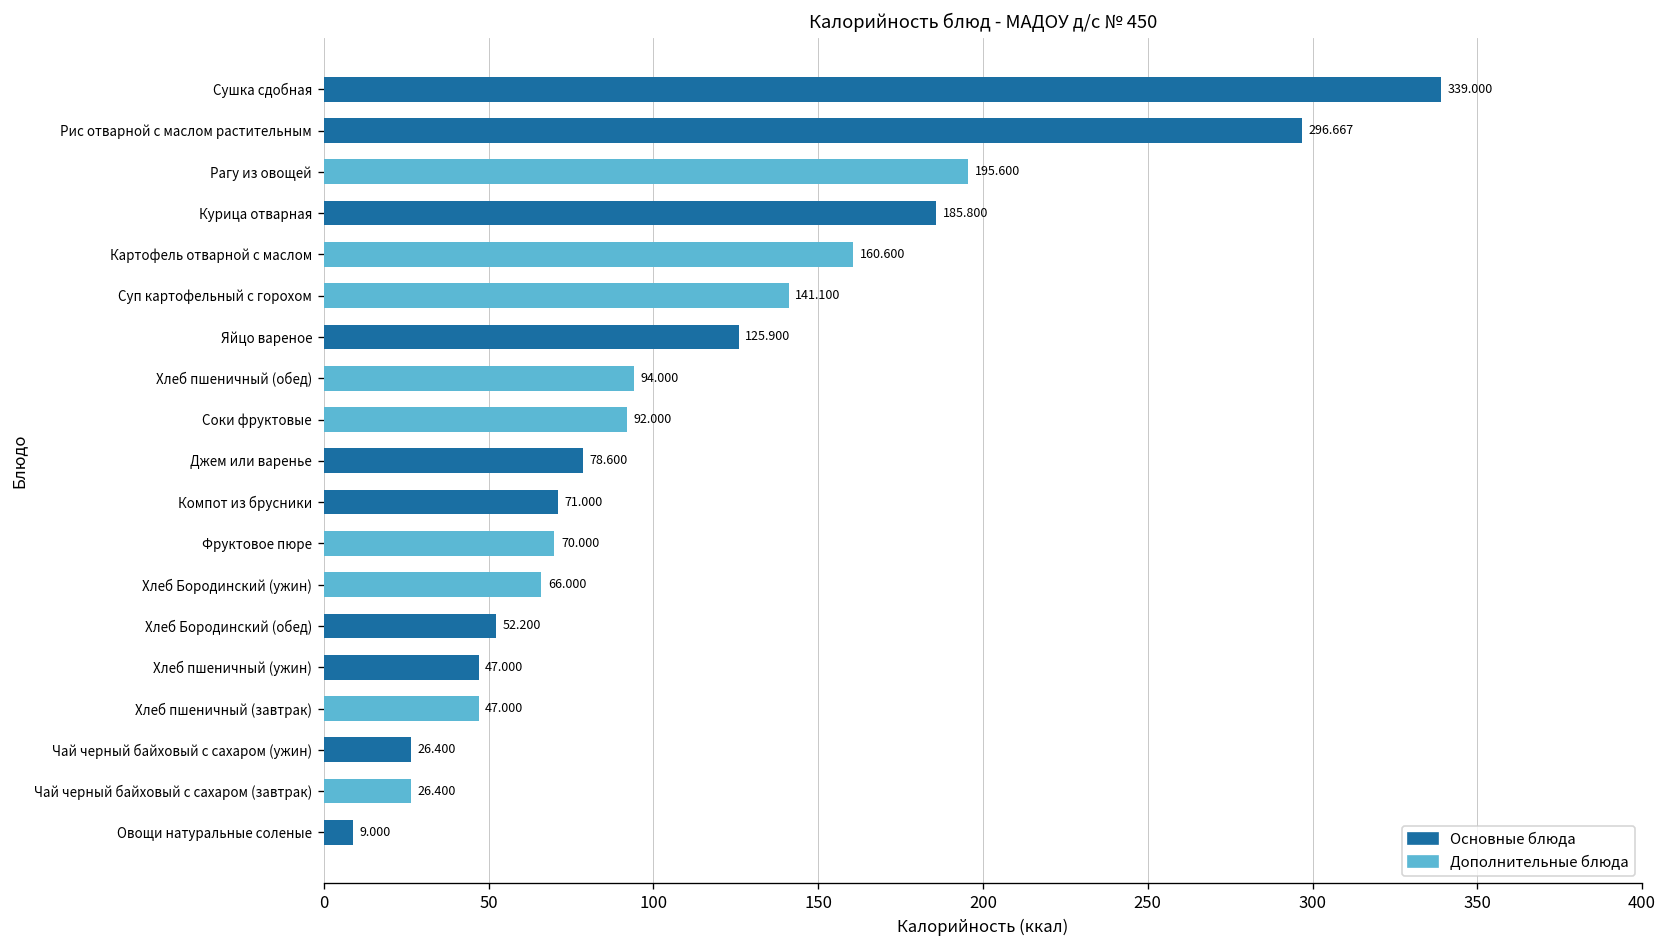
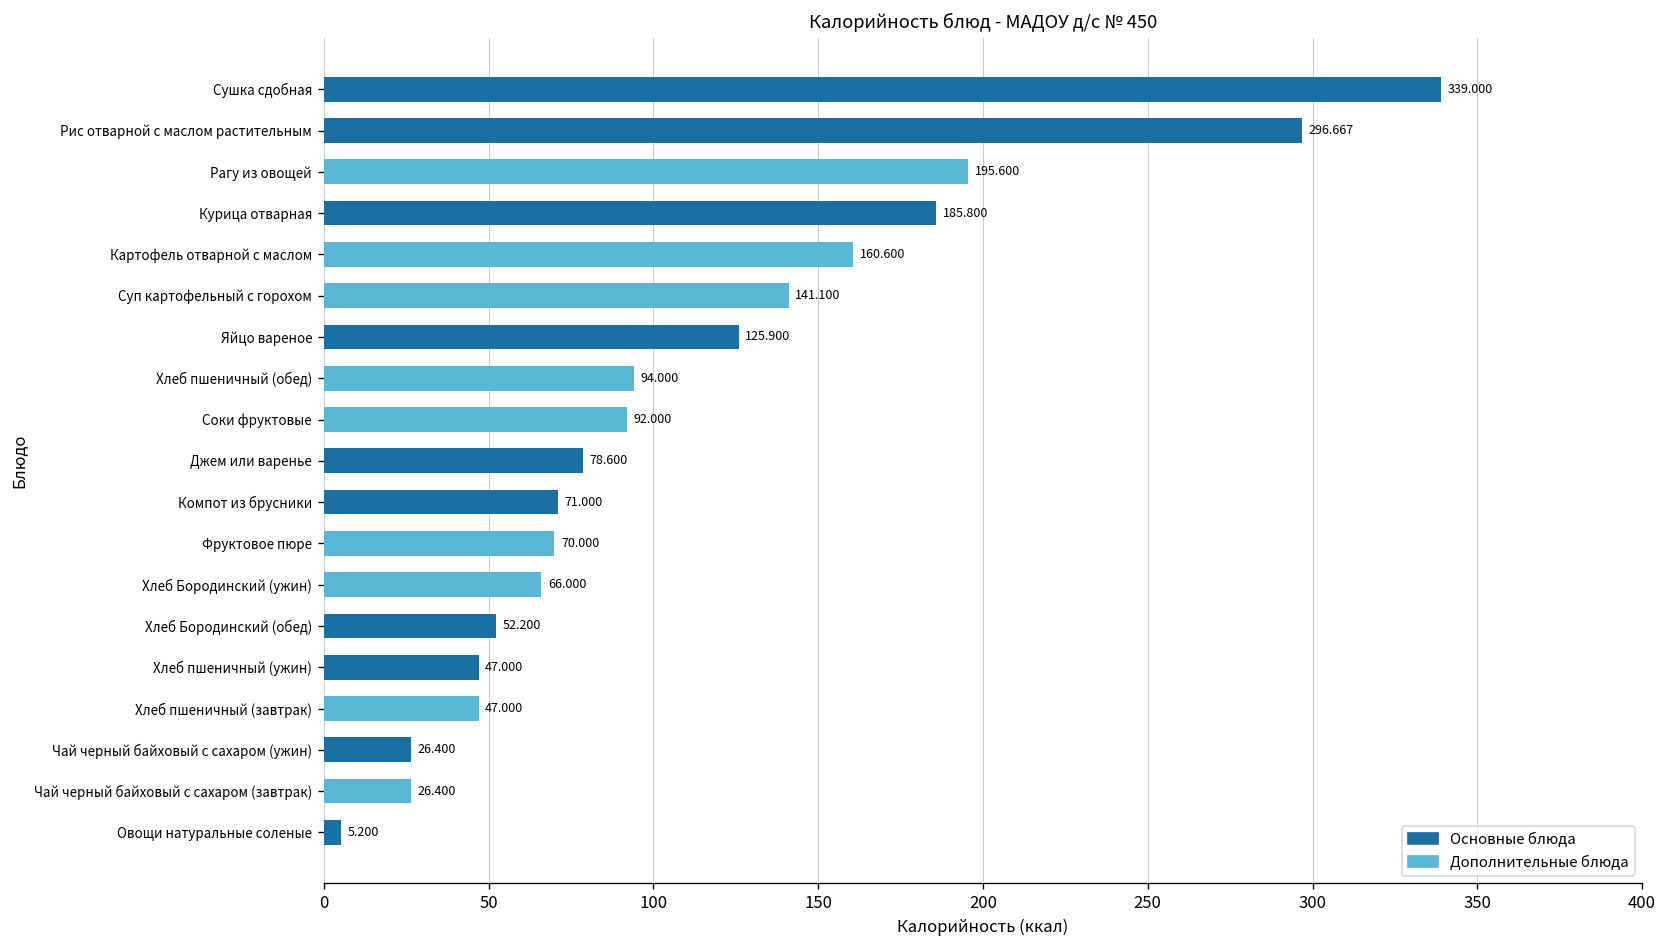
  {
    "Сушка сдобная": 339.000,
    "Рис отварной с маслом растительным": 296.667,
    "Рагу из овощей": 195.600,
    "Курица отварная": 185.800,
    "Картофель отварной с маслом": 160.600,
    "Суп картофельный с горохом": 141.100,
    "Яйцо вареное": 125.900,
    "Хлеб пшеничный (обед)": 94.000,
    "Соки фруктовые": 92.000,
    "Джем или варенье": 78.600,
    "Компот из брусники": 71.000,
    "Фруктовое пюре": 70.000,
    "Хлеб Бородинский (ужин)": 66.000,
    "Хлеб Бородинский (обед)": 52.200,
    "Хлеб пшеничный (ужин)": 47.000,
    "Хлеб пшеничный (завтрак)": 47.000,
    "Чай черный байховый с сахаром (ужин)": 26.400,
    "Чай черный байховый с сахаром (завтрак)": 26.400,
-   "Овощи натуральные соленые": 9.000
+   "Овощи натуральные соленые": 5.200
  }
